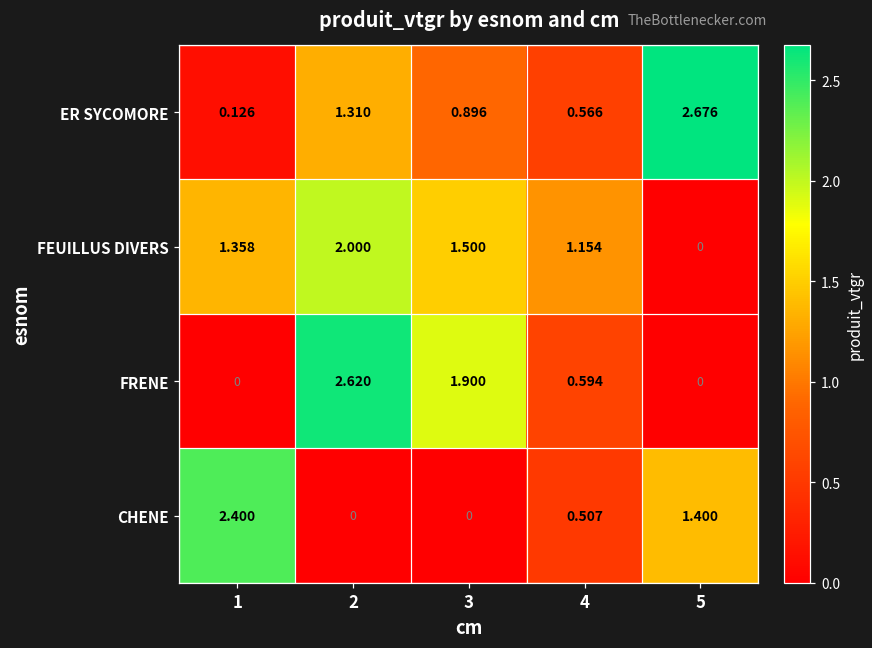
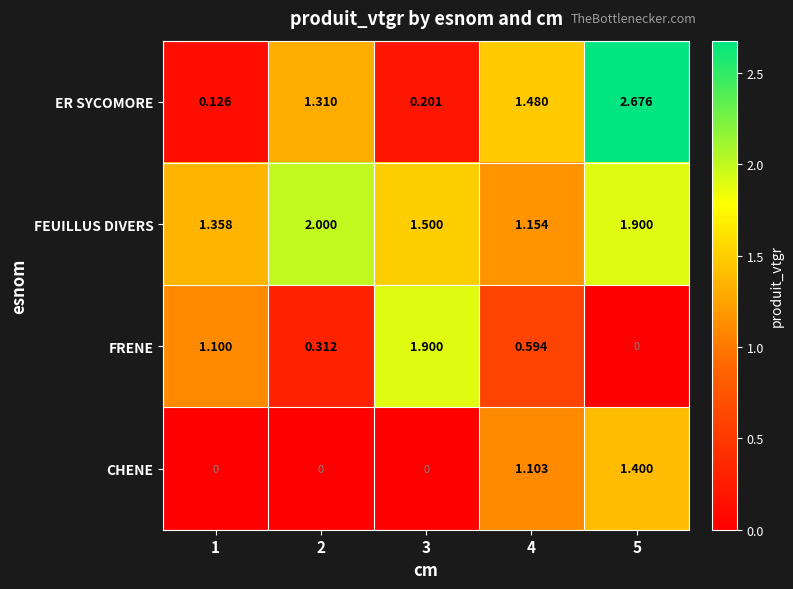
  {
    "ER SYCOMORE": {
      "1": 0.126,
      "2": 1.310,
-     "3": 0.896,
-     "4": 0.566,
+     "3": 0.201,
+     "4": 1.480,
      "5": 2.676
    },
    "FEUILLUS DIVERS": {
      "1": 1.358,
      "2": 2.000,
      "3": 1.500,
      "4": 1.154,
-     "5": 0
+     "5": 1.900
    },
    "FRENE": {
-     "1": 0,
-     "2": 2.620,
+     "1": 1.100,
+     "2": 0.312,
      "3": 1.900,
      "4": 0.594,
      "5": 0
    },
    "CHENE": {
-     "1": 2.400,
+     "1": 0,
      "2": 0,
      "3": 0,
-     "4": 0.507,
+     "4": 1.103,
      "5": 1.400
    }
  }
